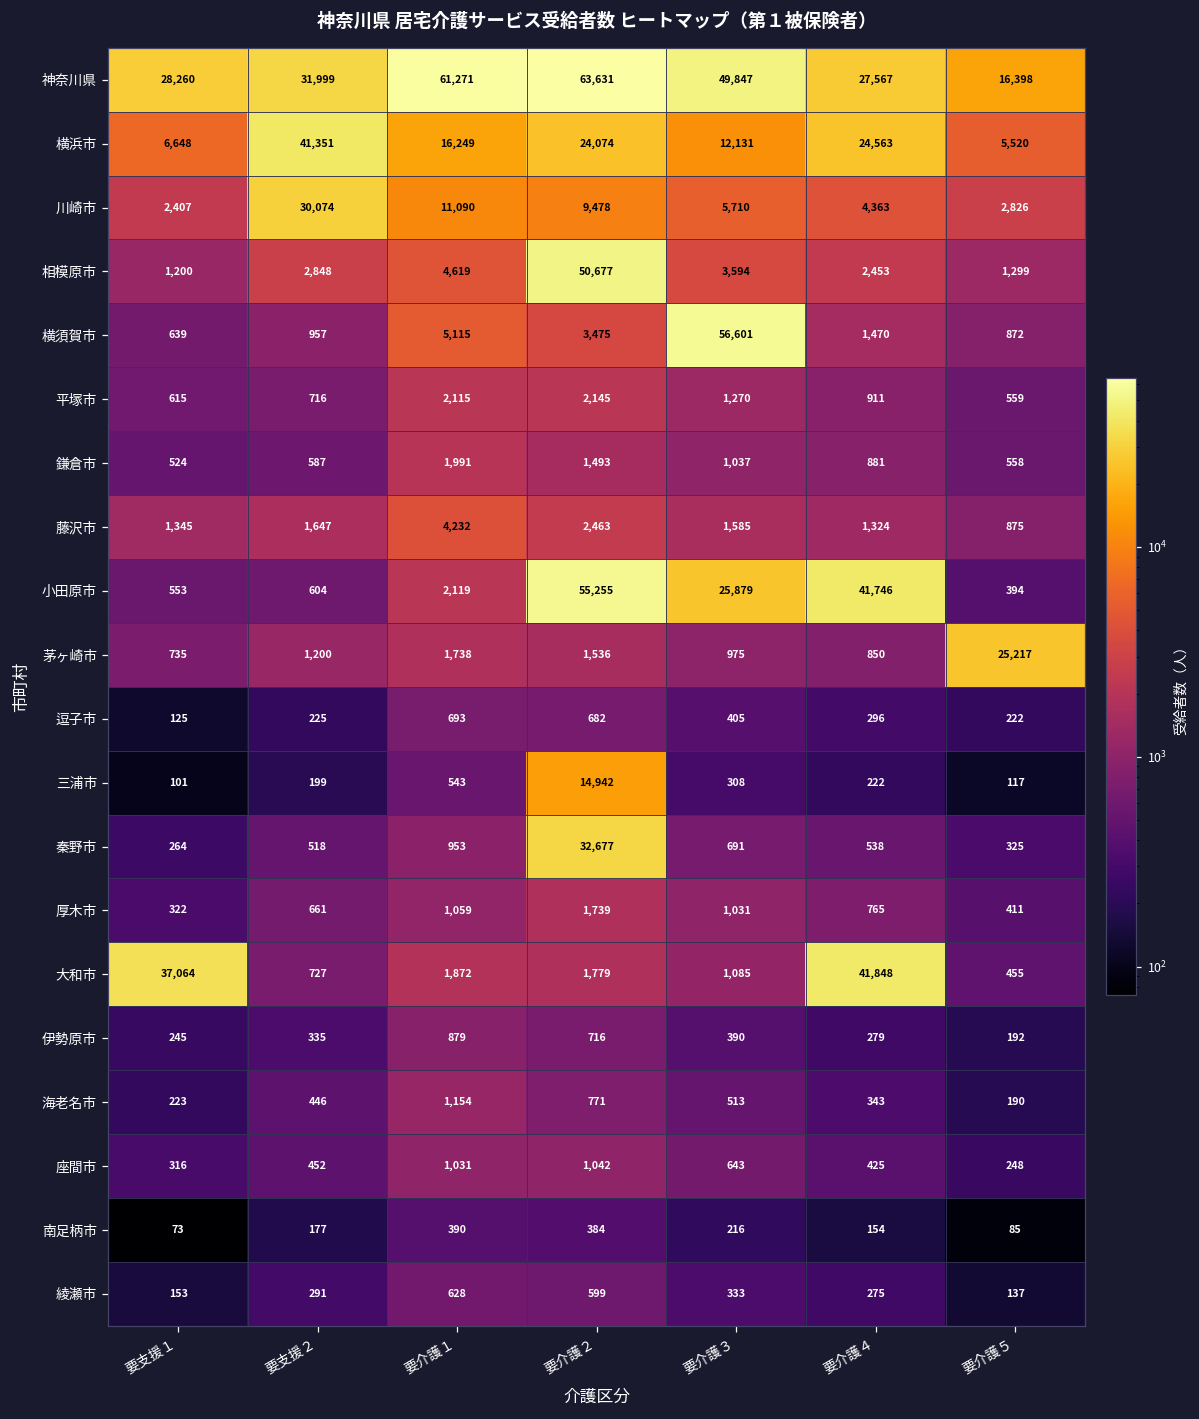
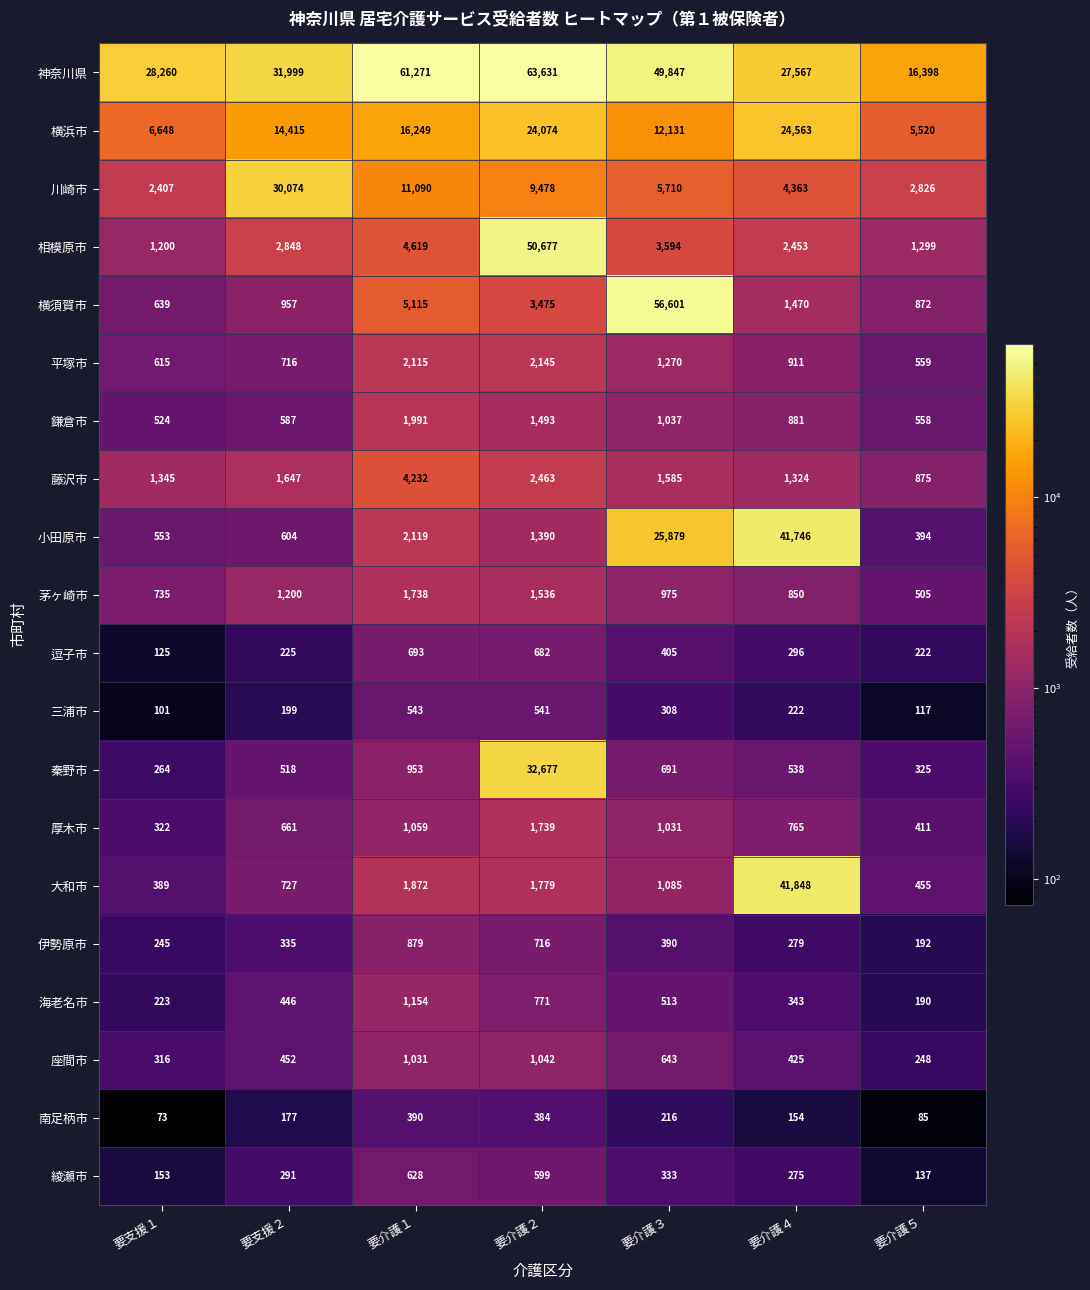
  {
    "神奈川県": {
      "要支援１": "28,260",
      "要支援２": "31,999",
      "要介護１": "61,271",
      "要介護２": "63,631",
      "要介護３": "49,847",
      "要介護４": "27,567",
      "要介護５": "16,398"
    },
    "横浜市": {
      "要支援１": "6,648",
-     "要支援２": "41,351",
+     "要支援２": "14,415",
      "要介護１": "16,249",
      "要介護２": "24,074",
      "要介護３": "12,131",
      "要介護４": "24,563",
      "要介護５": "5,520"
    },
    "川崎市": {
      "要支援１": "2,407",
      "要支援２": "30,074",
      "要介護１": "11,090",
      "要介護２": "9,478",
      "要介護３": "5,710",
      "要介護４": "4,363",
      "要介護５": "2,826"
    },
    "相模原市": {
      "要支援１": "1,200",
      "要支援２": "2,848",
      "要介護１": "4,619",
      "要介護２": "50,677",
      "要介護３": "3,594",
      "要介護４": "2,453",
      "要介護５": "1,299"
    },
    "横須賀市": {
      "要支援１": "639",
      "要支援２": "957",
      "要介護１": "5,115",
      "要介護２": "3,475",
      "要介護３": "56,601",
      "要介護４": "1,470",
      "要介護５": "872"
    },
    "平塚市": {
      "要支援１": "615",
      "要支援２": "716",
      "要介護１": "2,115",
      "要介護２": "2,145",
      "要介護３": "1,270",
      "要介護４": "911",
      "要介護５": "559"
    },
    "鎌倉市": {
      "要支援１": "524",
      "要支援２": "587",
      "要介護１": "1,991",
      "要介護２": "1,493",
      "要介護３": "1,037",
      "要介護４": "881",
      "要介護５": "558"
    },
    "藤沢市": {
      "要支援１": "1,345",
      "要支援２": "1,647",
      "要介護１": "4,232",
      "要介護２": "2,463",
      "要介護３": "1,585",
      "要介護４": "1,324",
      "要介護５": "875"
    },
    "小田原市": {
      "要支援１": "553",
      "要支援２": "604",
      "要介護１": "2,119",
-     "要介護２": "55,255",
+     "要介護２": "1,390",
      "要介護３": "25,879",
      "要介護４": "41,746",
      "要介護５": "394"
    },
    "茅ヶ崎市": {
      "要支援１": "735",
      "要支援２": "1,200",
      "要介護１": "1,738",
      "要介護２": "1,536",
      "要介護３": "975",
      "要介護４": "850",
-     "要介護５": "25,217"
+     "要介護５": "505"
    },
    "逗子市": {
      "要支援１": "125",
      "要支援２": "225",
      "要介護１": "693",
      "要介護２": "682",
      "要介護３": "405",
      "要介護４": "296",
      "要介護５": "222"
    },
    "三浦市": {
      "要支援１": "101",
      "要支援２": "199",
      "要介護１": "543",
-     "要介護２": "14,942",
+     "要介護２": "541",
      "要介護３": "308",
      "要介護４": "222",
      "要介護５": "117"
    },
    "秦野市": {
      "要支援１": "264",
      "要支援２": "518",
      "要介護１": "953",
      "要介護２": "32,677",
      "要介護３": "691",
      "要介護４": "538",
      "要介護５": "325"
    },
    "厚木市": {
      "要支援１": "322",
      "要支援２": "661",
      "要介護１": "1,059",
      "要介護２": "1,739",
      "要介護３": "1,031",
      "要介護４": "765",
      "要介護５": "411"
    },
    "大和市": {
-     "要支援１": "37,064",
+     "要支援１": "389",
      "要支援２": "727",
      "要介護１": "1,872",
      "要介護２": "1,779",
      "要介護３": "1,085",
      "要介護４": "41,848",
      "要介護５": "455"
    },
    "伊勢原市": {
      "要支援１": "245",
      "要支援２": "335",
      "要介護１": "879",
      "要介護２": "716",
      "要介護３": "390",
      "要介護４": "279",
      "要介護５": "192"
    },
    "海老名市": {
      "要支援１": "223",
      "要支援２": "446",
      "要介護１": "1,154",
      "要介護２": "771",
      "要介護３": "513",
      "要介護４": "343",
      "要介護５": "190"
    },
    "座間市": {
      "要支援１": "316",
      "要支援２": "452",
      "要介護１": "1,031",
      "要介護２": "1,042",
      "要介護３": "643",
      "要介護４": "425",
      "要介護５": "248"
    },
    "南足柄市": {
      "要支援１": "73",
      "要支援２": "177",
      "要介護１": "390",
      "要介護２": "384",
      "要介護３": "216",
      "要介護４": "154",
      "要介護５": "85"
    },
    "綾瀬市": {
      "要支援１": "153",
      "要支援２": "291",
      "要介護１": "628",
      "要介護２": "599",
      "要介護３": "333",
      "要介護４": "275",
      "要介護５": "137"
    }
  }
